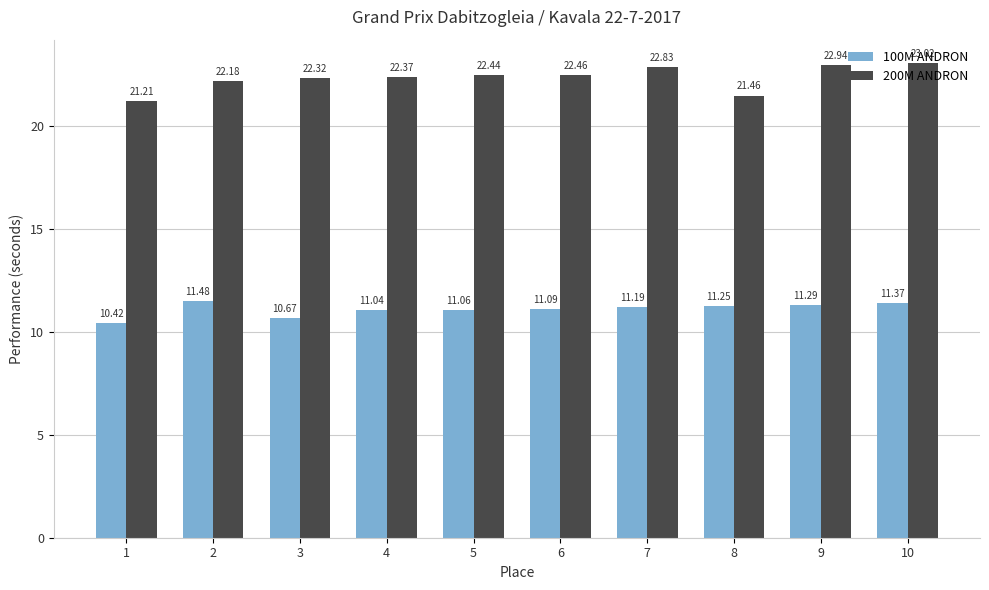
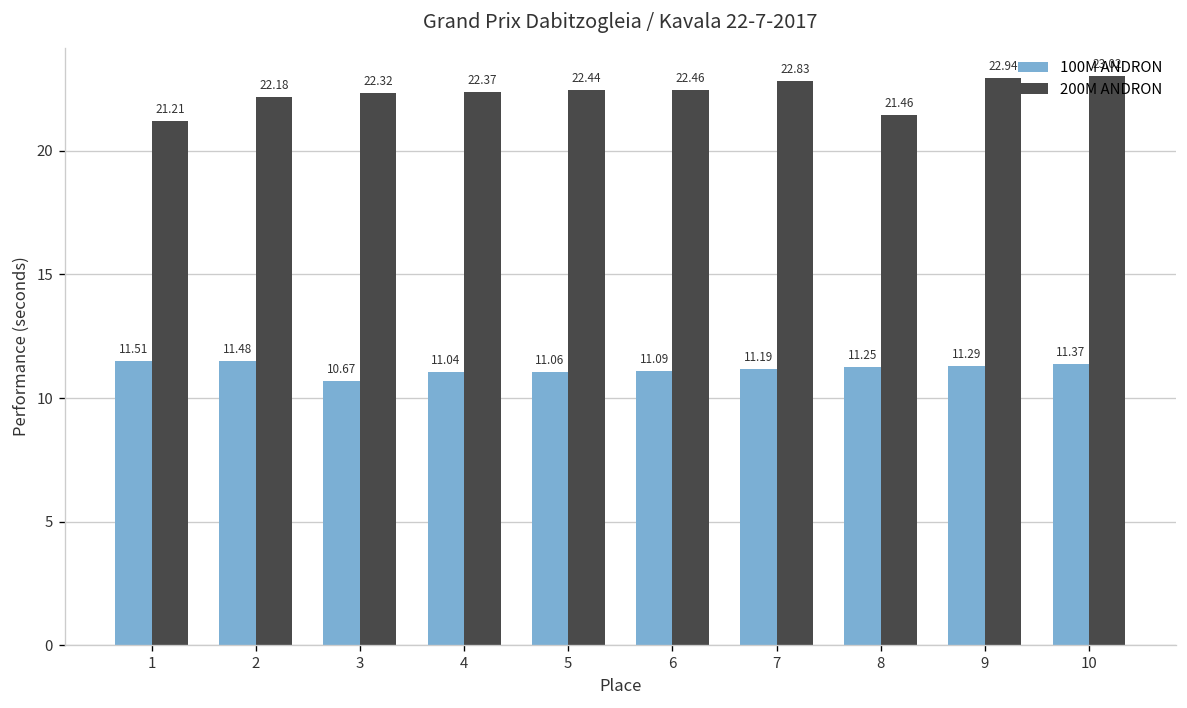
  {
    "100M ANDRON": {
-     "1": 10.42,
+     "1": 11.51,
      "2": 11.48,
      "3": 10.67,
      "4": 11.04,
      "5": 11.06,
      "6": 11.09,
      "7": 11.19,
      "8": 11.25,
      "9": 11.29,
      "10": 11.37
    },
    "200M ANDRON": {
      "1": 21.21,
      "2": 22.18,
      "3": 22.32,
      "4": 22.37,
      "5": 22.44,
      "6": 22.46,
      "7": 22.83,
      "8": 21.46,
      "9": 22.94,
      "10": 23.02
    }
  }
